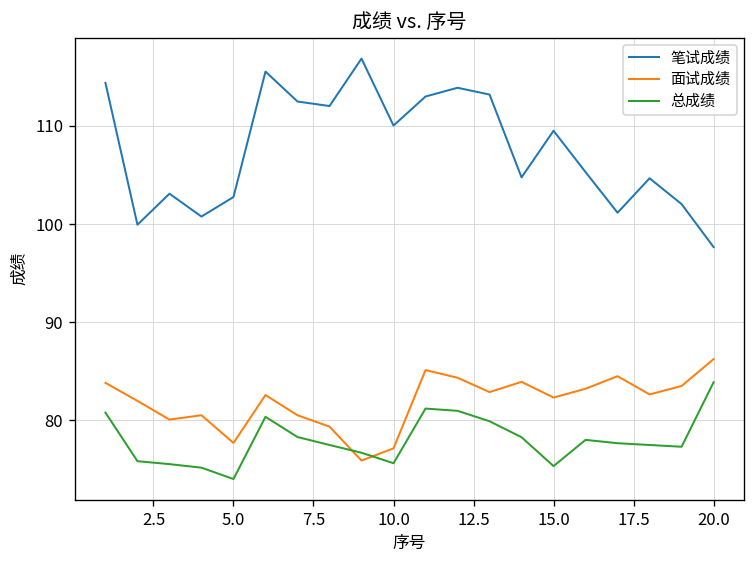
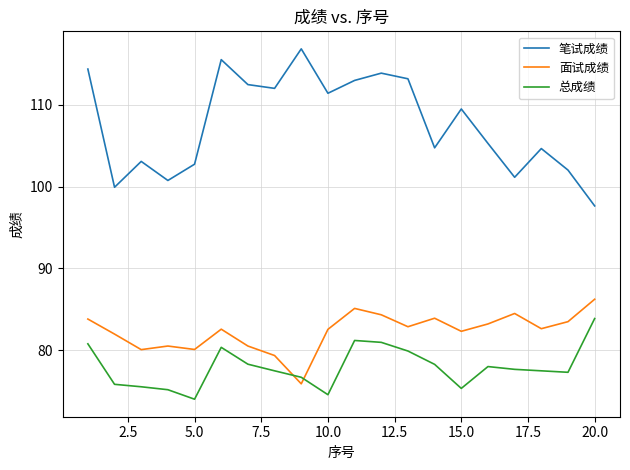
  {
    "笔试成绩": {
      "5.0": 103,
-     "10.0": 110,
+     "10.0": 111,
      "15.0": 110,
      "20.0": 98
    },
    "面试成绩": {
-     "5.0": 78,
-     "10.0": 77,
+     "5.0": 80,
+     "10.0": 83,
      "15.0": 82,
      "20.0": 86
    },
    "总成绩": {
      "5.0": 74,
-     "10.0": 76,
+     "10.0": 75,
      "15.0": 75,
      "20.0": 84
    }
  }
